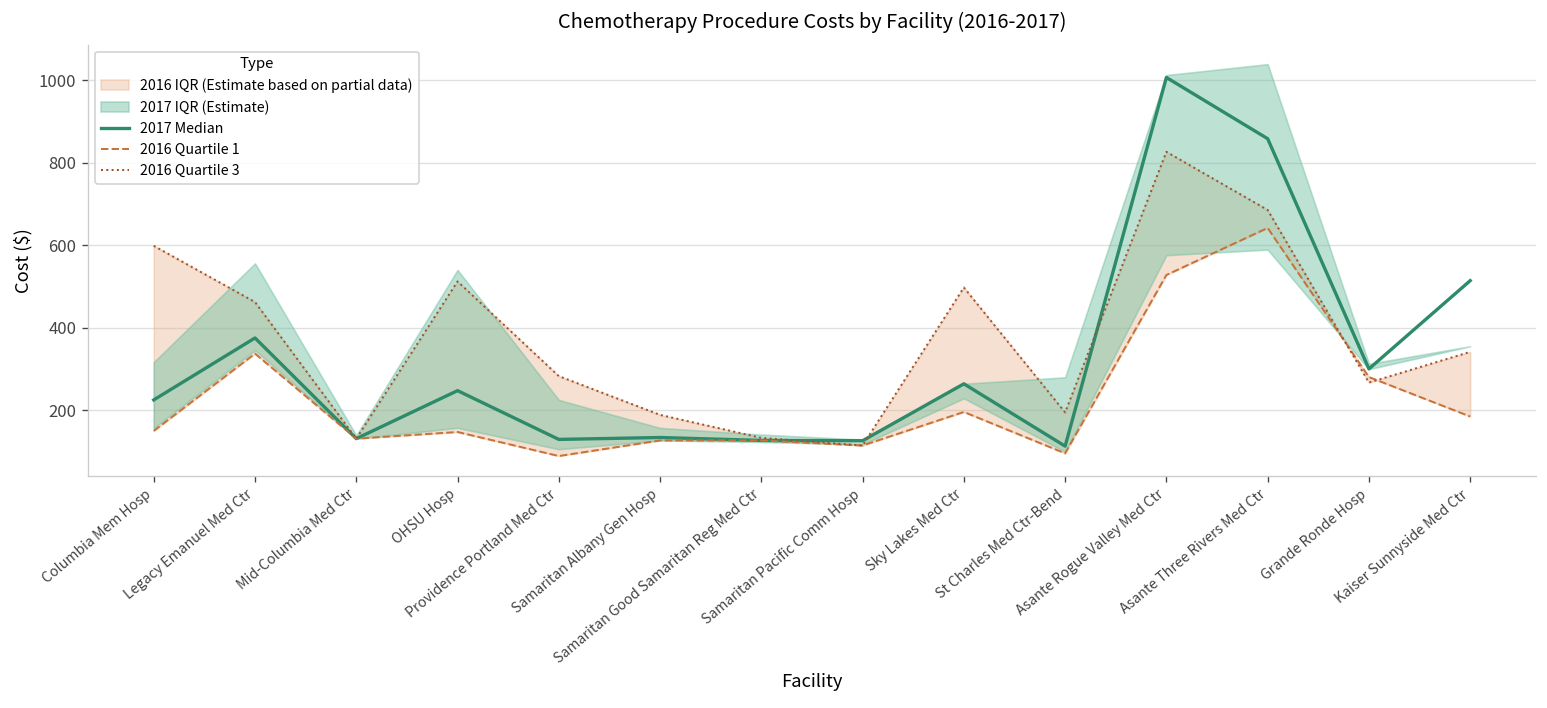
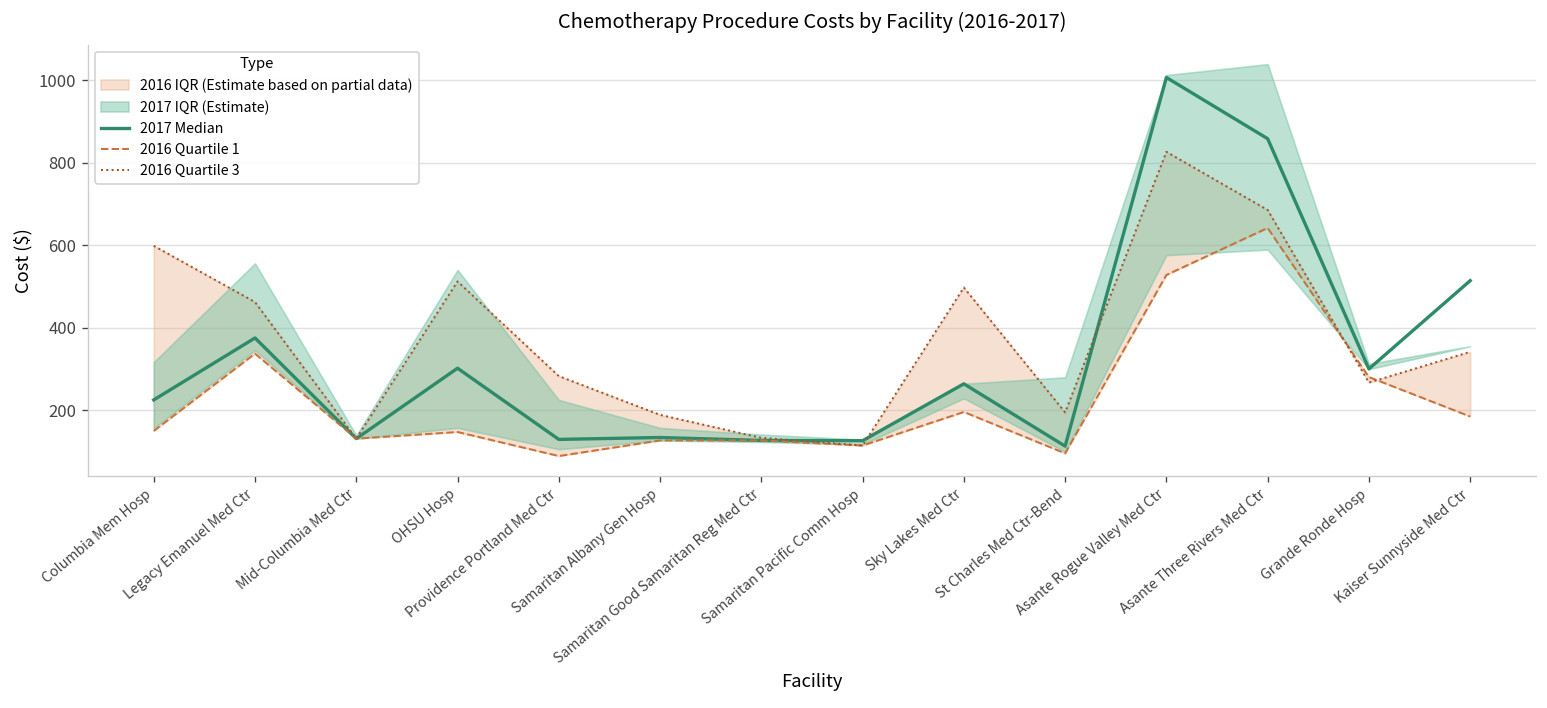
  {
    "2017 Median": {
      "Columbia Mem Hosp": 230,
      "Legacy Emanuel Med Ctr": 380,
-     "OHSU Hosp": 250,
+     "OHSU Hosp": 300,
      "Providence Portland Med Ctr": 130,
      "St Charles Med Ctr-Bend": 110,
      "Asante Three Rivers Med Ctr": 860,
      "Grande Ronde Hosp": 300,
      "Kaiser Sunnyside Med Ctr": 510
    }
  }
